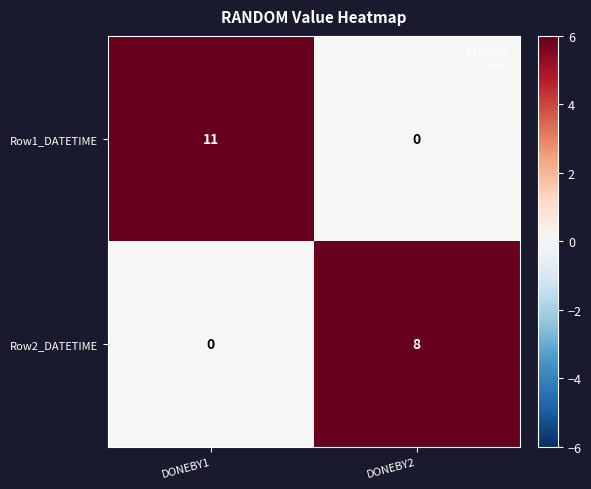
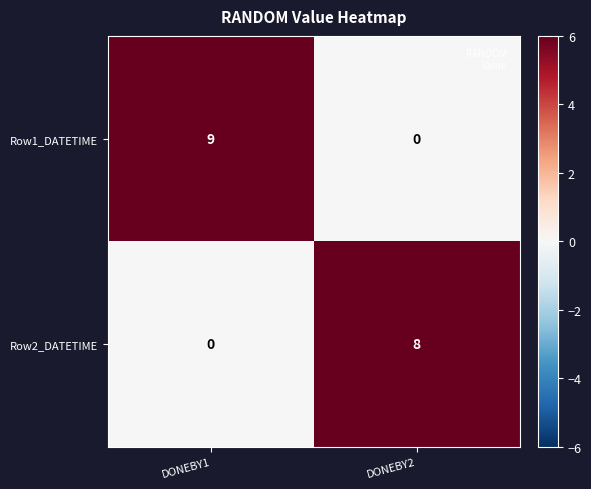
  {
    "Row1_DATETIME": {
-     "DONEBY1": 11,
+     "DONEBY1": 9,
      "DONEBY2": 0
    },
    "Row2_DATETIME": {
      "DONEBY1": 0,
      "DONEBY2": 8
    }
  }
